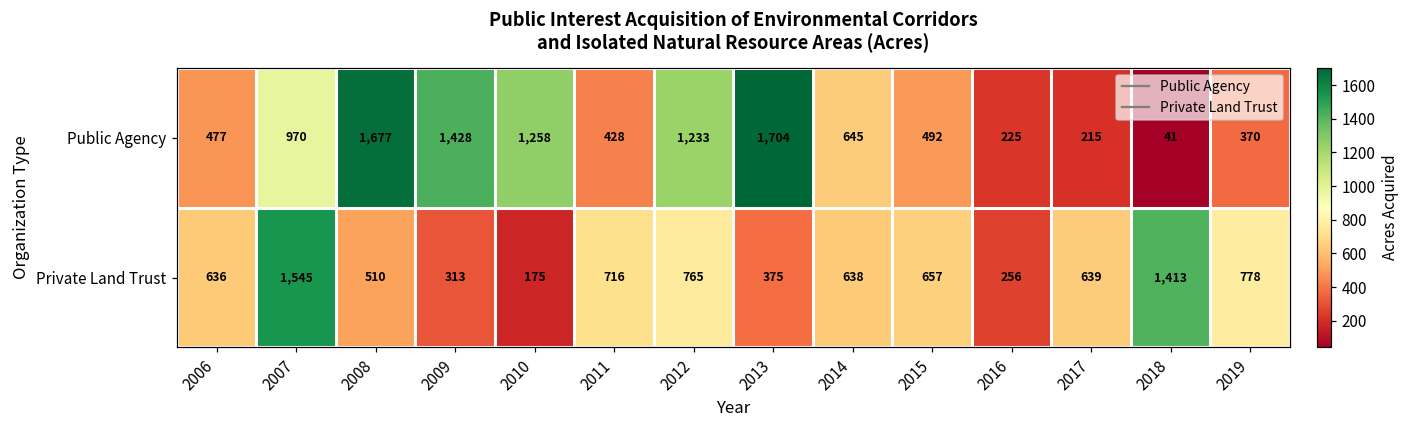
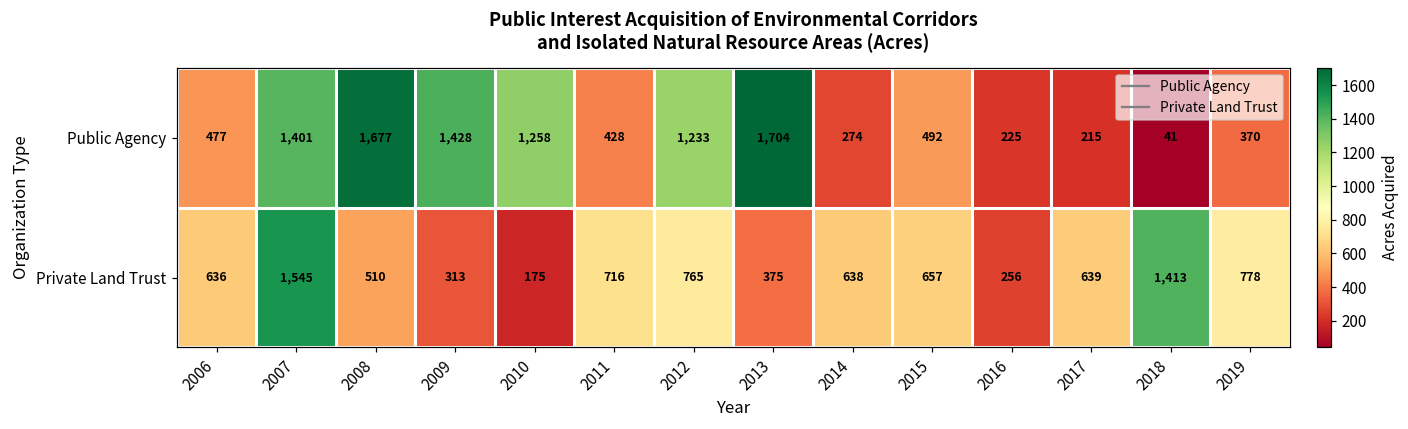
  {
    "Public Agency": {
      "2006": "477",
-     "2007": "970",
+     "2007": "1,401",
      "2008": "1,677",
      "2009": "1,428",
      "2010": "1,258",
      "2011": "428",
      "2012": "1,233",
      "2013": "1,704",
-     "2014": "645",
+     "2014": "274",
      "2015": "492",
      "2016": "225",
      "2017": "215",
      "2018": "41",
      "2019": "370"
    },
    "Private Land Trust": {
      "2006": "636",
      "2007": "1,545",
      "2008": "510",
      "2009": "313",
      "2010": "175",
      "2011": "716",
      "2012": "765",
      "2013": "375",
      "2014": "638",
      "2015": "657",
      "2016": "256",
      "2017": "639",
      "2018": "1,413",
      "2019": "778"
    }
  }
